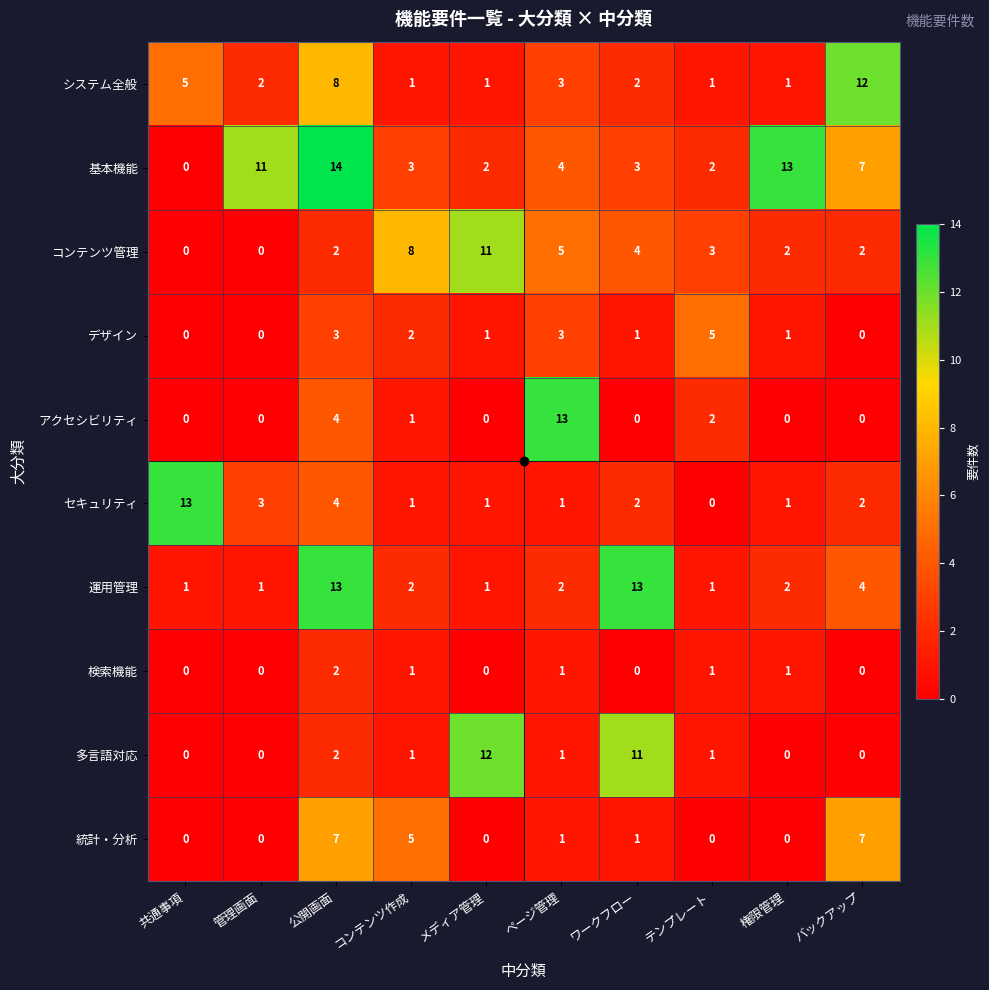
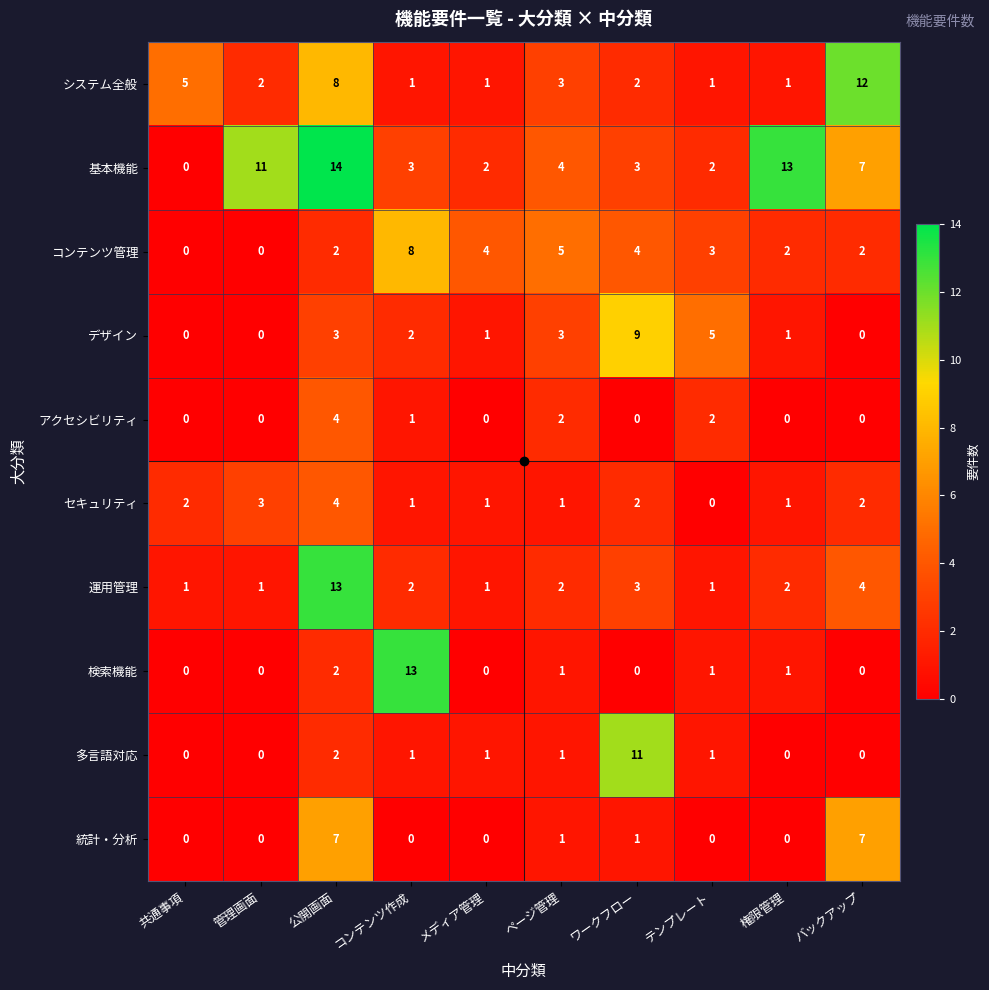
  {
    "システム全般": {
      "共通事項": 5,
      "管理画面": 2,
      "公開画面": 8,
      "コンテンツ作成": 1,
      "メディア管理": 1,
      "ページ管理": 3,
      "ワークフロー": 2,
      "テンプレート": 1,
      "権限管理": 1,
      "バックアップ": 12
    },
    "基本機能": {
      "共通事項": 0,
      "管理画面": 11,
      "公開画面": 14,
      "コンテンツ作成": 3,
      "メディア管理": 2,
      "ページ管理": 4,
      "ワークフロー": 3,
      "テンプレート": 2,
      "権限管理": 13,
      "バックアップ": 7
    },
    "コンテンツ管理": {
      "共通事項": 0,
      "管理画面": 0,
      "公開画面": 2,
      "コンテンツ作成": 8,
-     "メディア管理": 11,
+     "メディア管理": 4,
      "ページ管理": 5,
      "ワークフロー": 4,
      "テンプレート": 3,
      "権限管理": 2,
      "バックアップ": 2
    },
    "デザイン": {
      "共通事項": 0,
      "管理画面": 0,
      "公開画面": 3,
      "コンテンツ作成": 2,
      "メディア管理": 1,
      "ページ管理": 3,
-     "ワークフロー": 1,
+     "ワークフロー": 9,
      "テンプレート": 5,
      "権限管理": 1,
      "バックアップ": 0
    },
    "アクセシビリティ": {
      "共通事項": 0,
      "管理画面": 0,
      "公開画面": 4,
      "コンテンツ作成": 1,
      "メディア管理": 0,
-     "ページ管理": 13,
+     "ページ管理": 2,
      "ワークフロー": 0,
      "テンプレート": 2,
      "権限管理": 0,
      "バックアップ": 0
    },
    "セキュリティ": {
-     "共通事項": 13,
+     "共通事項": 2,
      "管理画面": 3,
      "公開画面": 4,
      "コンテンツ作成": 1,
      "メディア管理": 1,
      "ページ管理": 1,
      "ワークフロー": 2,
      "テンプレート": 0,
      "権限管理": 1,
      "バックアップ": 2
    },
    "運用管理": {
      "共通事項": 1,
      "管理画面": 1,
      "公開画面": 13,
      "コンテンツ作成": 2,
      "メディア管理": 1,
      "ページ管理": 2,
-     "ワークフロー": 13,
+     "ワークフロー": 3,
      "テンプレート": 1,
      "権限管理": 2,
      "バックアップ": 4
    },
    "検索機能": {
      "共通事項": 0,
      "管理画面": 0,
      "公開画面": 2,
-     "コンテンツ作成": 1,
+     "コンテンツ作成": 13,
      "メディア管理": 0,
      "ページ管理": 1,
      "ワークフロー": 0,
      "テンプレート": 1,
      "権限管理": 1,
      "バックアップ": 0
    },
    "多言語対応": {
      "共通事項": 0,
      "管理画面": 0,
      "公開画面": 2,
      "コンテンツ作成": 1,
-     "メディア管理": 12,
+     "メディア管理": 1,
      "ページ管理": 1,
      "ワークフロー": 11,
      "テンプレート": 1,
      "権限管理": 0,
      "バックアップ": 0
    },
    "統計・分析": {
      "共通事項": 0,
      "管理画面": 0,
      "公開画面": 7,
-     "コンテンツ作成": 5,
+     "コンテンツ作成": 0,
      "メディア管理": 0,
      "ページ管理": 1,
      "ワークフロー": 1,
      "テンプレート": 0,
      "権限管理": 0,
      "バックアップ": 7
    }
  }
